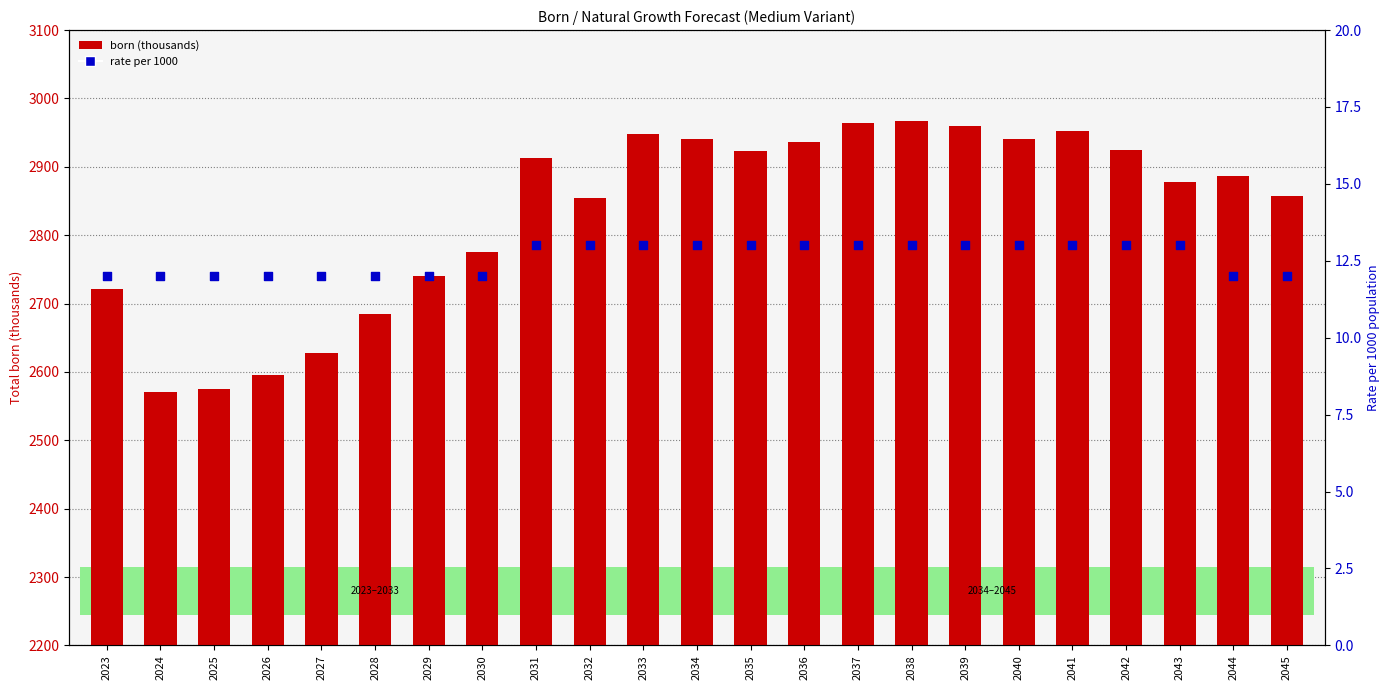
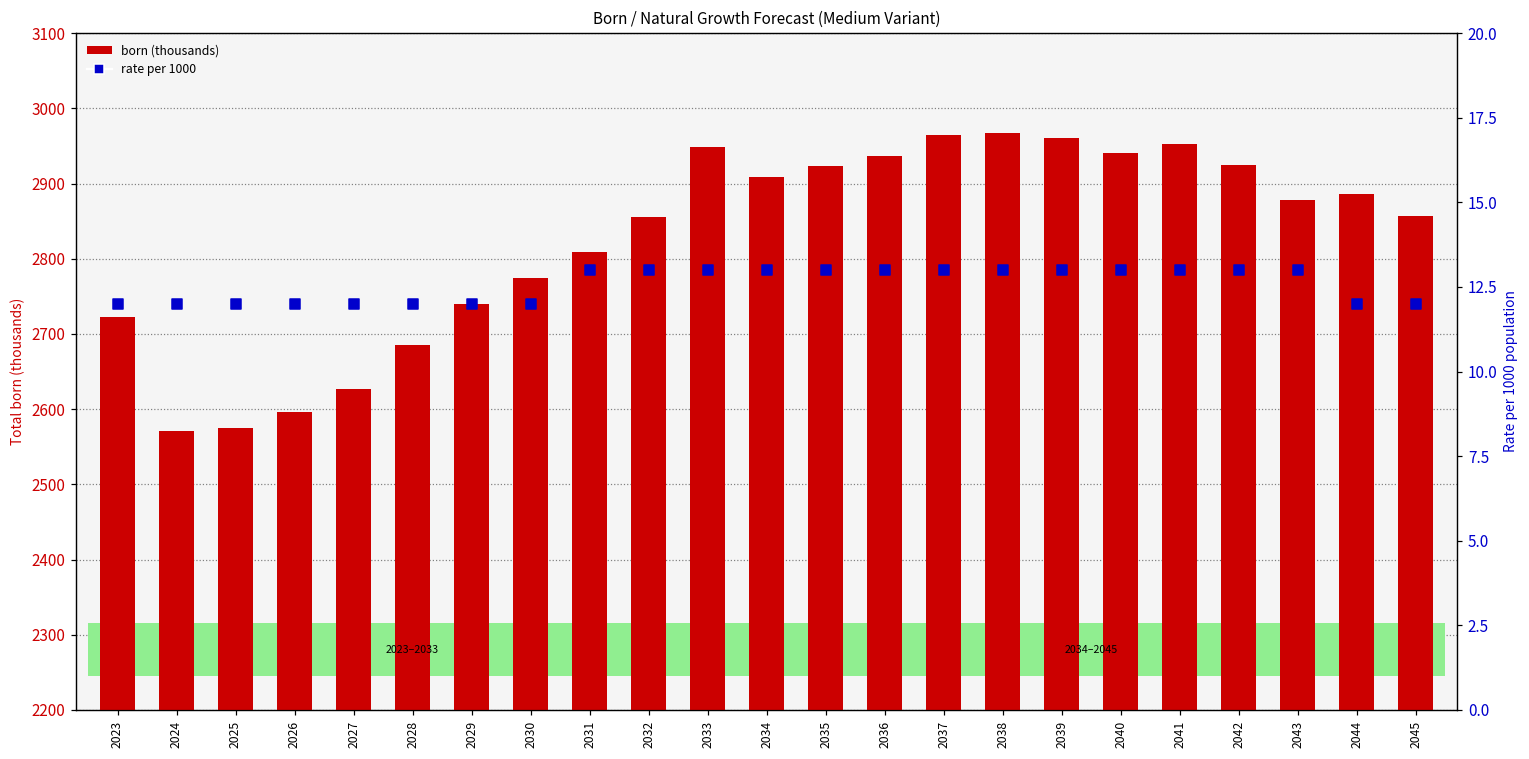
  {
    "born (thousands)": {
      "2023": 2720,
      "2024": 2570,
      "2025": 2580,
      "2026": 2600,
      "2027": 2630,
      "2028": 2690,
      "2029": 2740,
      "2030": 2780,
-     "2031": 2910,
+     "2031": 2810,
      "2032": 2860,
      "2033": 2950,
-     "2034": 2940,
+     "2034": 2910,
      "2035": 2920,
      "2036": 2940,
      "2037": 2960,
      "2038": 2970,
      "2039": 2960,
      "2040": 2940,
      "2041": 2950,
      "2042": 2920,
      "2043": 2880,
      "2044": 2890,
      "2045": 2860
    }
  }
